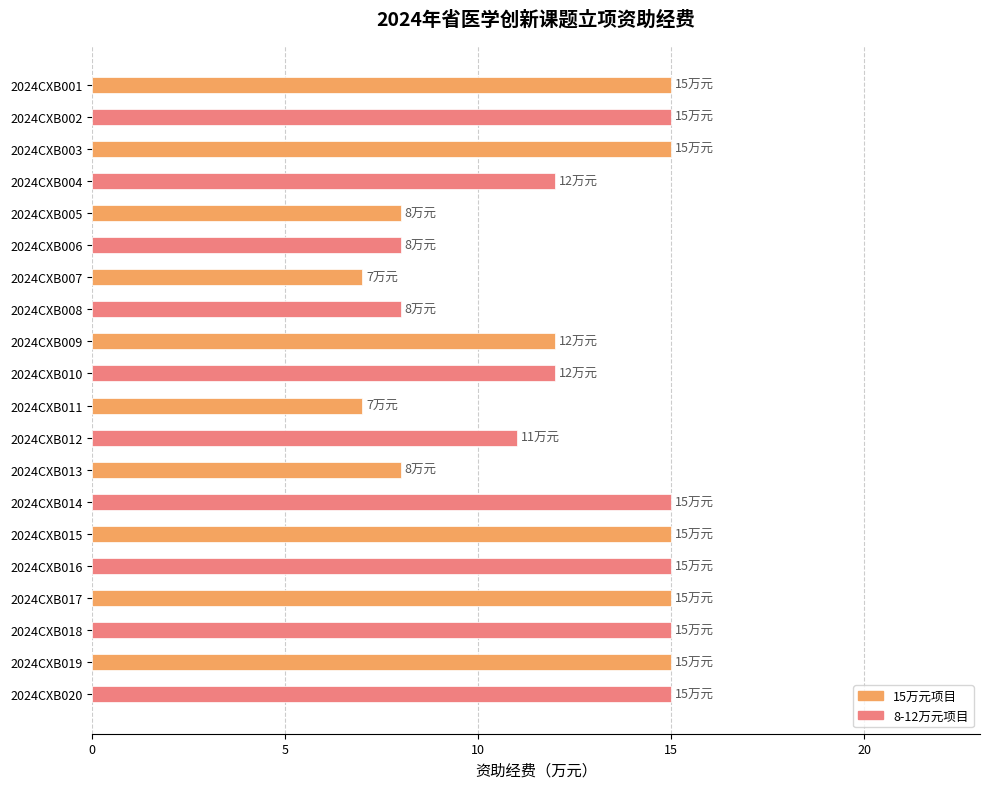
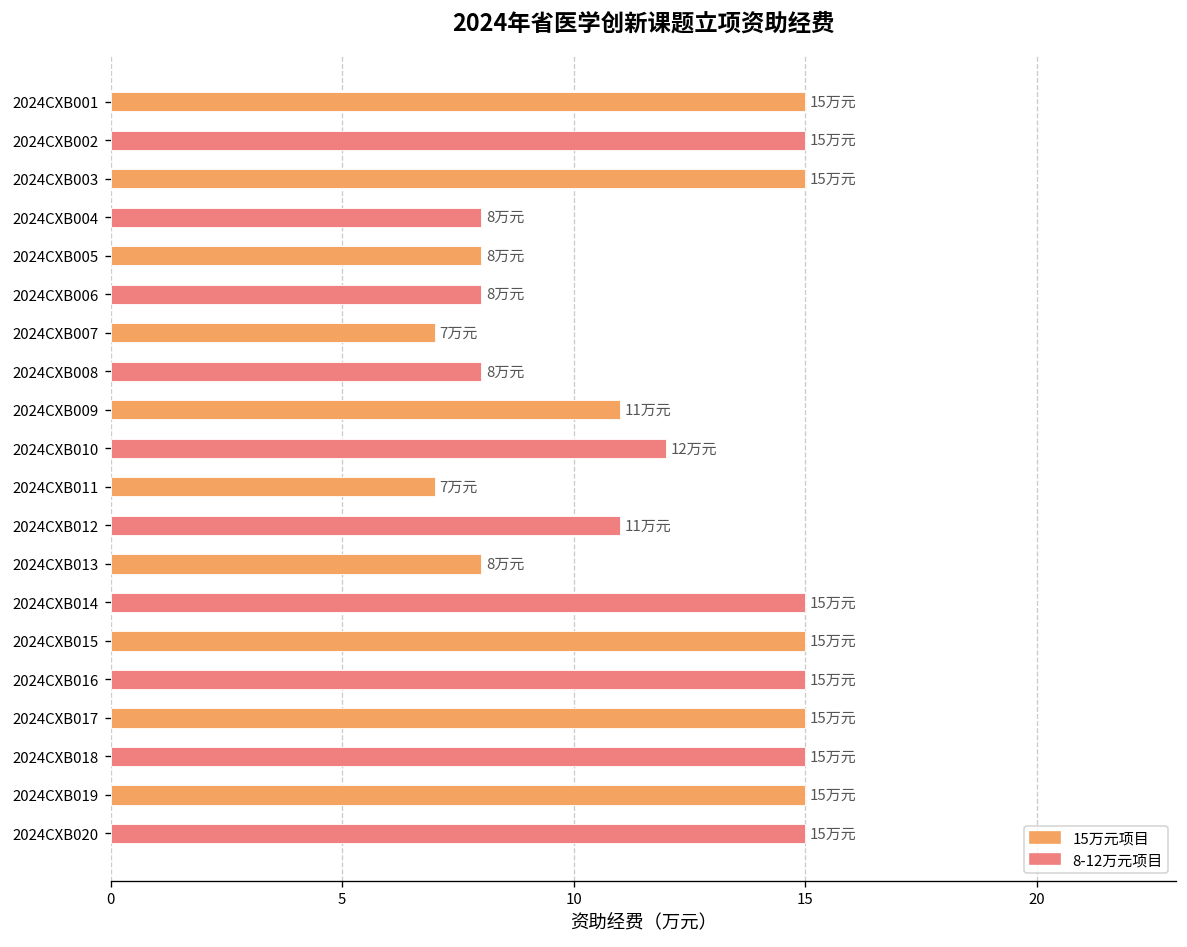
  {
    "2024CXB001": 15,
    "2024CXB002": 15,
    "2024CXB003": 15,
-   "2024CXB004": 12,
+   "2024CXB004": 8,
    "2024CXB005": 8,
    "2024CXB006": 8,
    "2024CXB007": 7,
    "2024CXB008": 8,
-   "2024CXB009": 12,
+   "2024CXB009": 11,
    "2024CXB010": 12,
    "2024CXB011": 7,
    "2024CXB012": 11,
    "2024CXB013": 8,
    "2024CXB014": 15,
    "2024CXB015": 15,
    "2024CXB016": 15,
    "2024CXB017": 15,
    "2024CXB018": 15,
    "2024CXB019": 15,
    "2024CXB020": 15
  }
